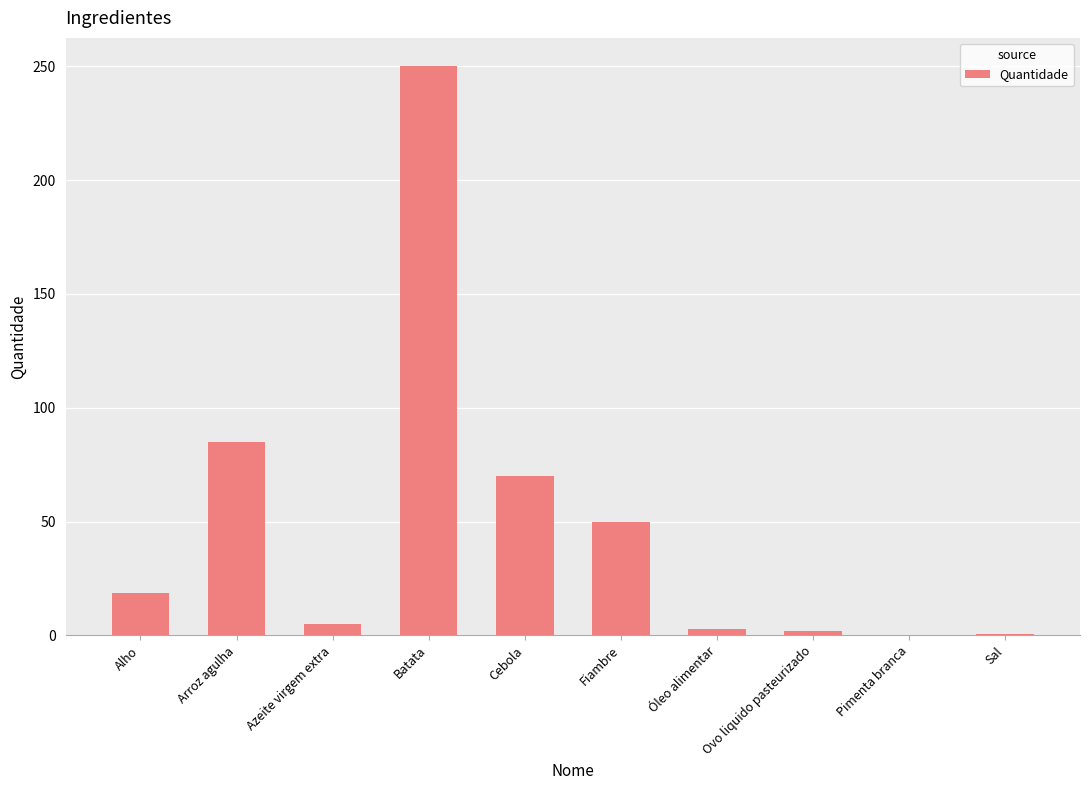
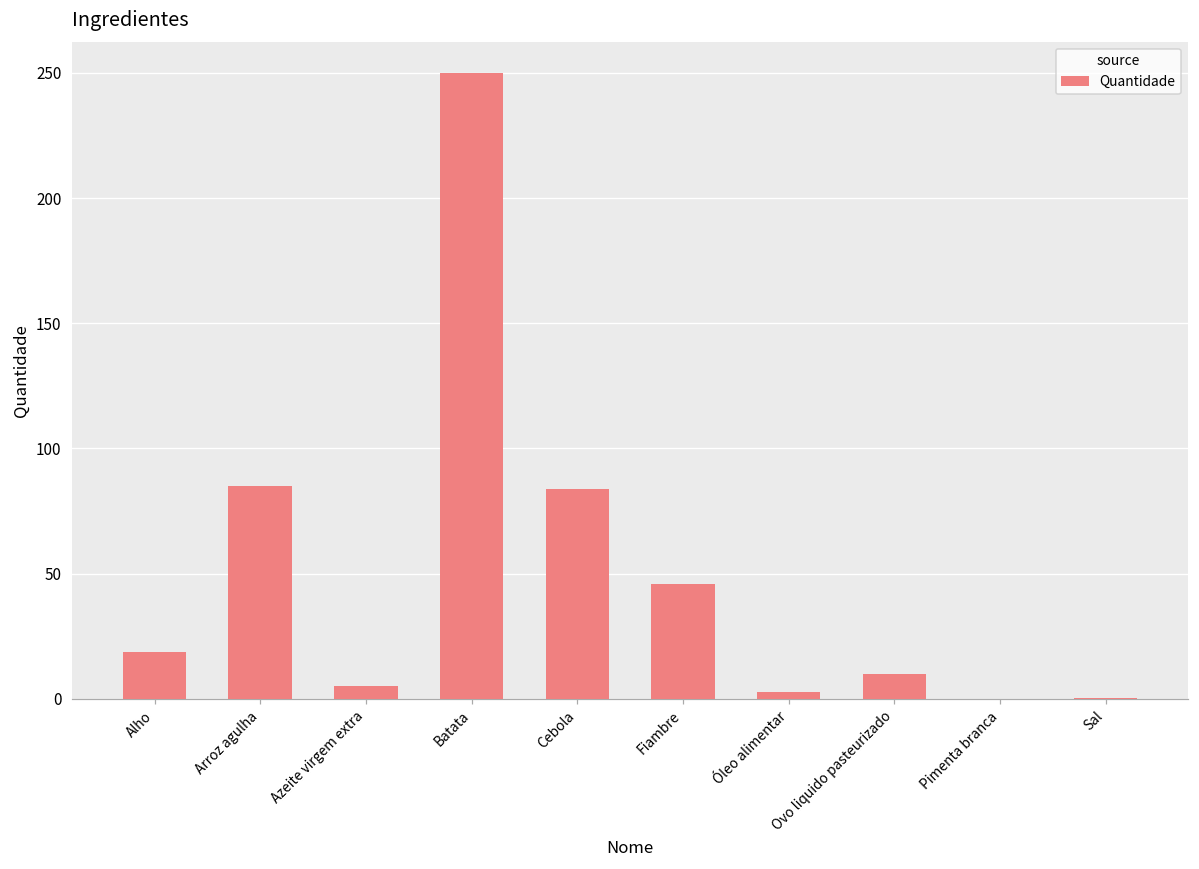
  {
    "Alho": 19,
    "Arroz agulha": 85,
    "Azeite virgem extra": 5,
    "Batata": 250,
-   "Cebola": 70,
-   "Fiambre": 50,
+   "Cebola": 84,
+   "Fiambre": 46,
    "Óleo alimentar": 3,
-   "Ovo liquido pasteurizado": 2
+   "Ovo liquido pasteurizado": 10
  }
